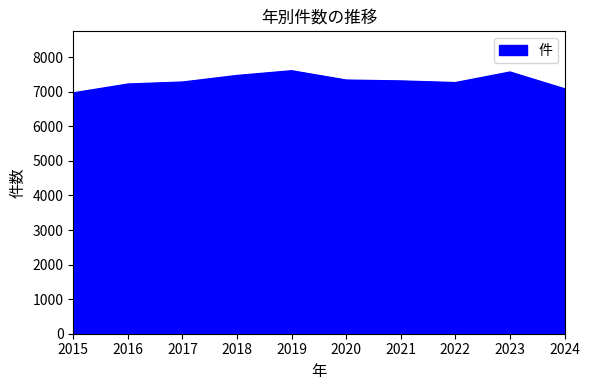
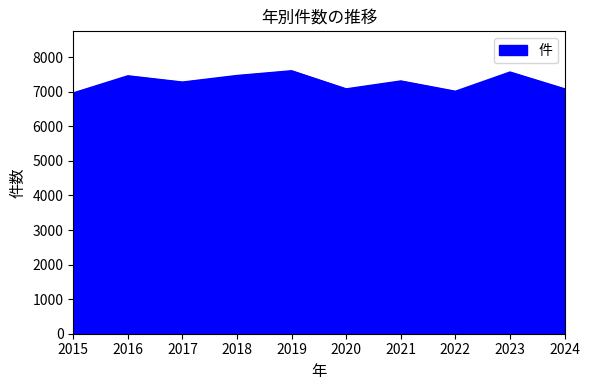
  {
    "2015": 7000,
-   "2016": 7200,
+   "2016": 7500,
    "2017": 7300,
    "2018": 7500,
    "2019": 7600,
-   "2020": 7300,
+   "2020": 7100,
    "2021": 7300,
-   "2022": 7300,
+   "2022": 7000,
    "2023": 7600,
    "2024": 7100
  }
